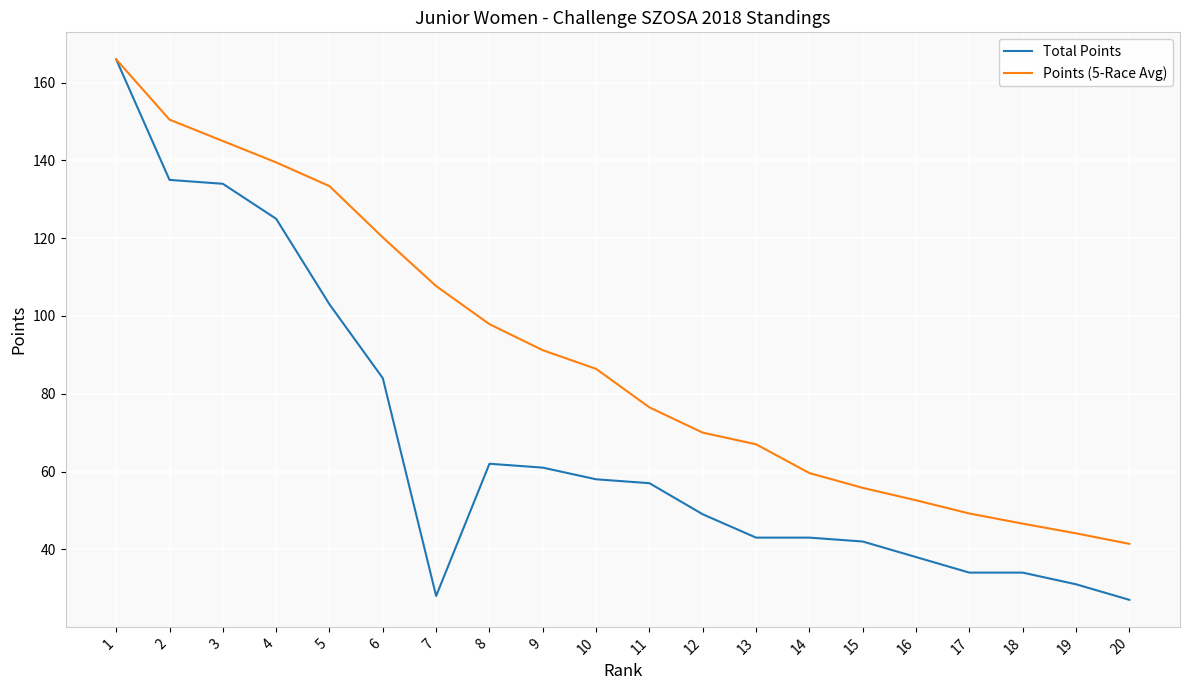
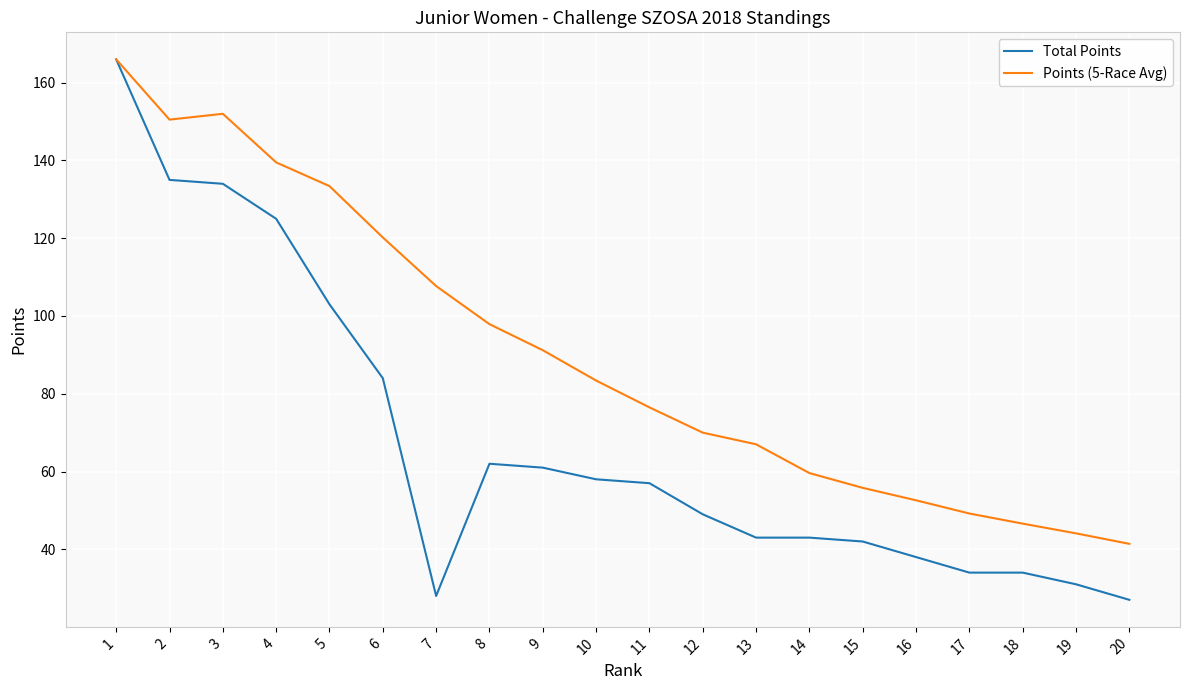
  {
    "Total Points": {
      "2": 135,
      "3": 134,
      "4": 125,
      "5": 103,
      "6": 84,
      "7": 28,
      "8": 62,
      "9": 61,
      "10": 58,
      "11": 57,
      "12": 49,
      "13": 43,
      "14": 43,
      "15": 42,
      "16": 38,
      "17": 34,
      "18": 34,
      "19": 31,
      "20": 27
    },
    "Points (5-Race Avg)": {
      "2": 151,
-     "3": 145,
+     "3": 152,
      "4": 140,
      "5": 133,
      "6": 120,
      "7": 108,
      "8": 98,
      "9": 91,
-     "10": 86,
+     "10": 83,
      "11": 77,
      "12": 70,
      "13": 67,
      "14": 60,
      "15": 56,
      "16": 53,
      "17": 49,
      "18": 47,
      "19": 44,
      "20": 41
    }
  }
